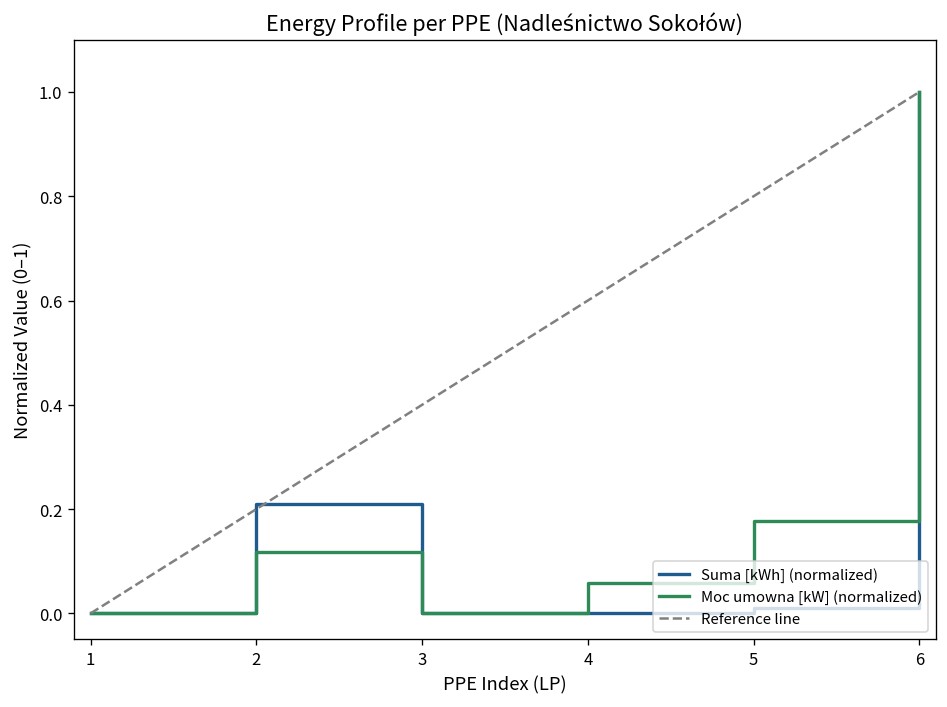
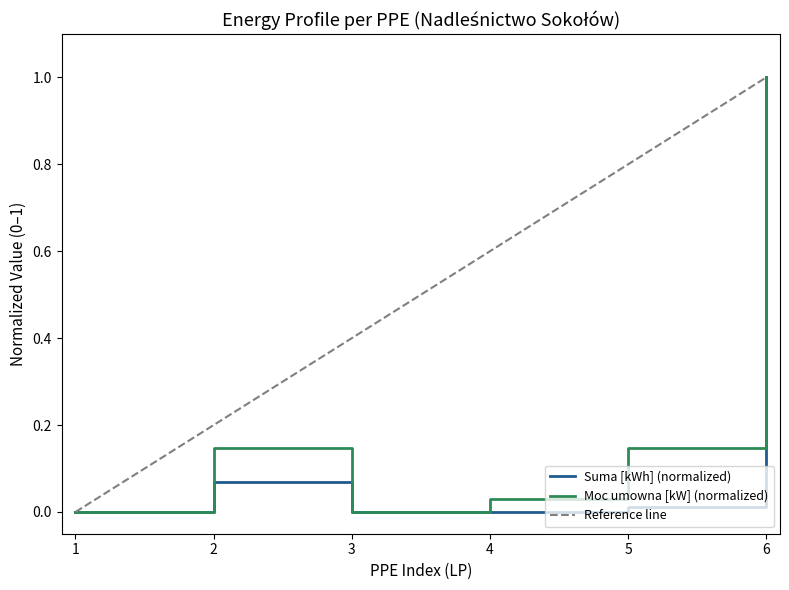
  {
    "Suma [kWh] (normalized)": {
-     "2": 0.21,
+     "2": 0.07,
      "4": 0.00
    },
    "Moc umowna [kW] (normalized)": {
-     "2": 0.12,
-     "4": 0.06,
-     "5": 0.18
+     "2": 0.15,
+     "4": 0.03,
+     "5": 0.15
    }
  }
